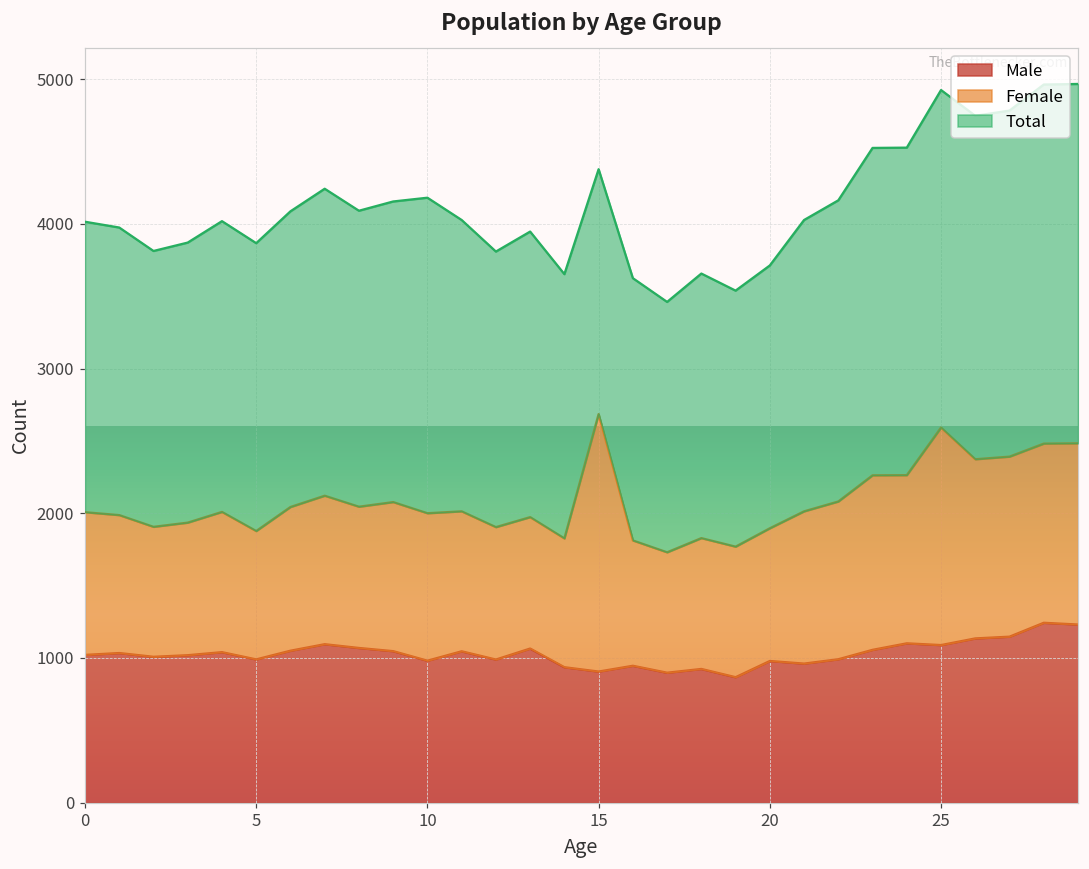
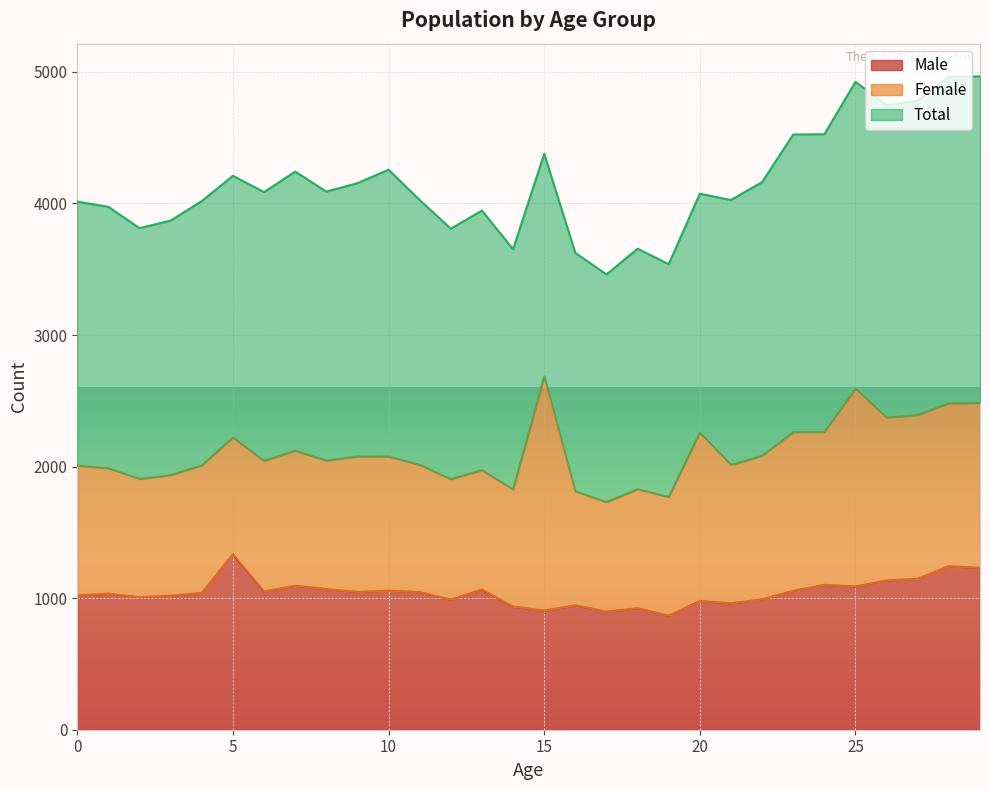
  {
    "Male": {
      "0": 1020,
-     "5": 990,
-     "10": 980,
+     "5": 1330,
+     "10": 1060,
      "15": 910,
      "20": 980,
      "25": 1090
    },
    "Female": {
      "0": 990,
      "5": 890,
      "10": 1020,
      "15": 1780,
-     "20": 920,
+     "20": 1280,
      "25": 1500
    },
    "Total": {
      "0": 2010,
      "5": 1990,
      "10": 2180,
      "15": 1690,
      "20": 1820,
      "25": 2330
    }
  }
